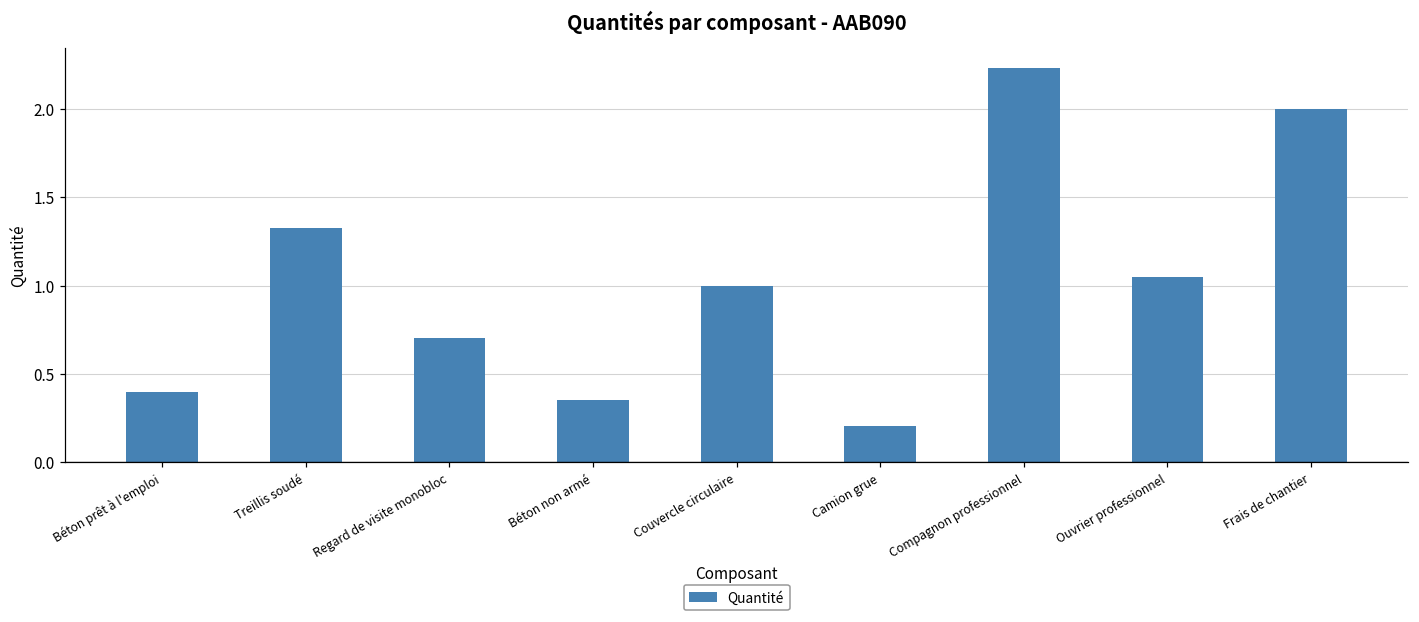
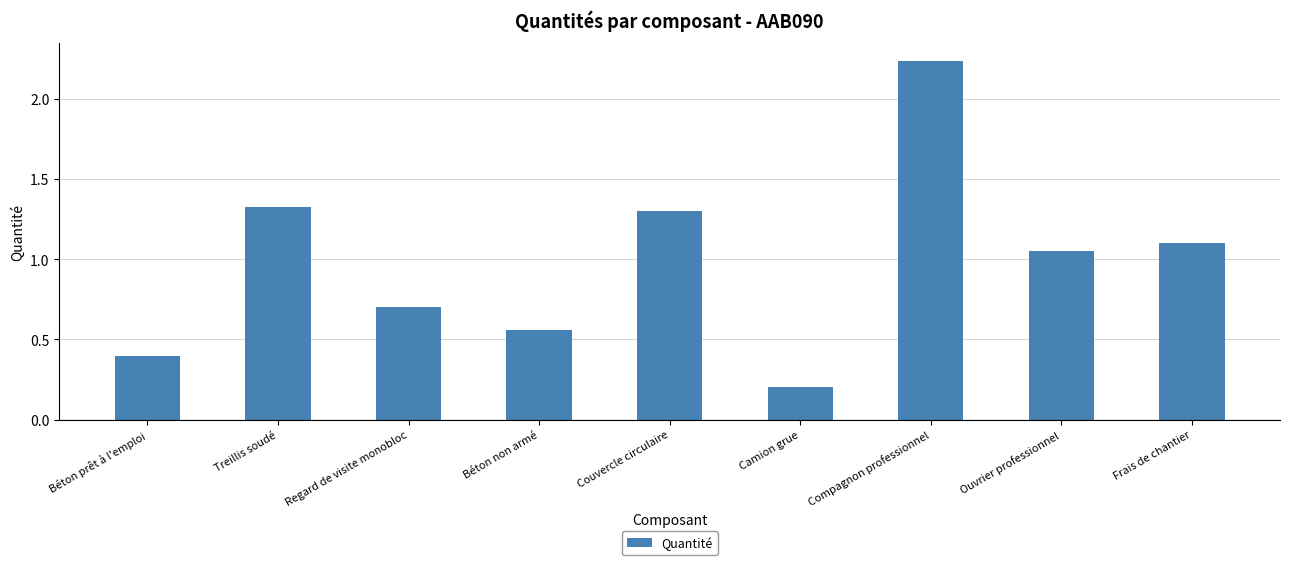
  {
    "Béton prêt à l'emploi": 0.40,
    "Treillis soudé": 1.33,
    "Regard de visite monobloc": 0.70,
-   "Béton non armé": 0.35,
-   "Couvercle circulaire": 1.0,
+   "Béton non armé": 0.56,
+   "Couvercle circulaire": 1.3,
    "Camion grue": 0.20,
    "Compagnon professionnel": 2.23,
    "Ouvrier professionnel": 1.05,
-   "Frais de chantier": 2.0
+   "Frais de chantier": 1.1
  }
